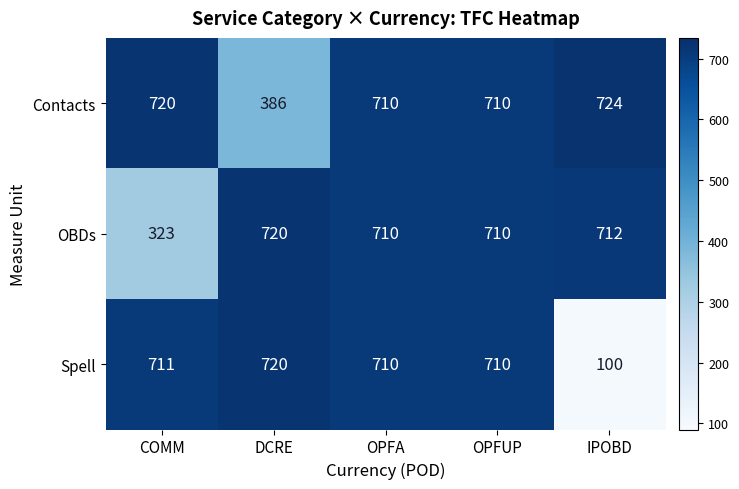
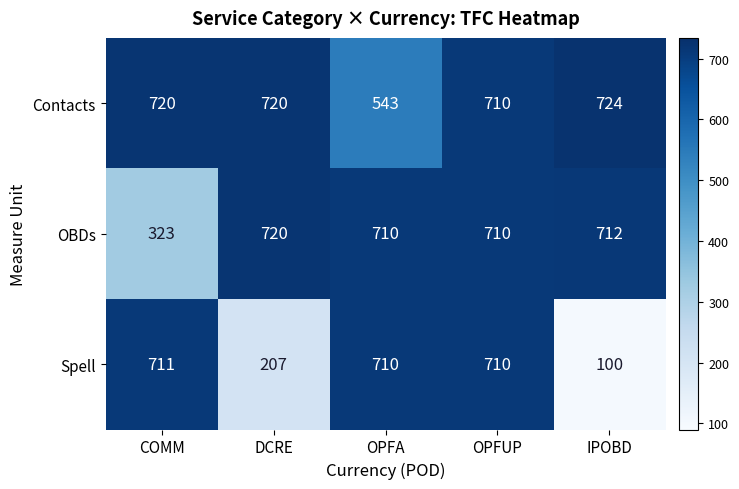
  {
    "Contacts": {
      "COMM": 720,
-     "DCRE": 386,
-     "OPFA": 710,
+     "DCRE": 720,
+     "OPFA": 543,
      "OPFUP": 710,
      "IPOBD": 724
    },
    "OBDs": {
      "COMM": 323,
      "DCRE": 720,
      "OPFA": 710,
      "OPFUP": 710,
      "IPOBD": 712
    },
    "Spell": {
      "COMM": 711,
-     "DCRE": 720,
+     "DCRE": 207,
      "OPFA": 710,
      "OPFUP": 710,
      "IPOBD": 100
    }
  }
